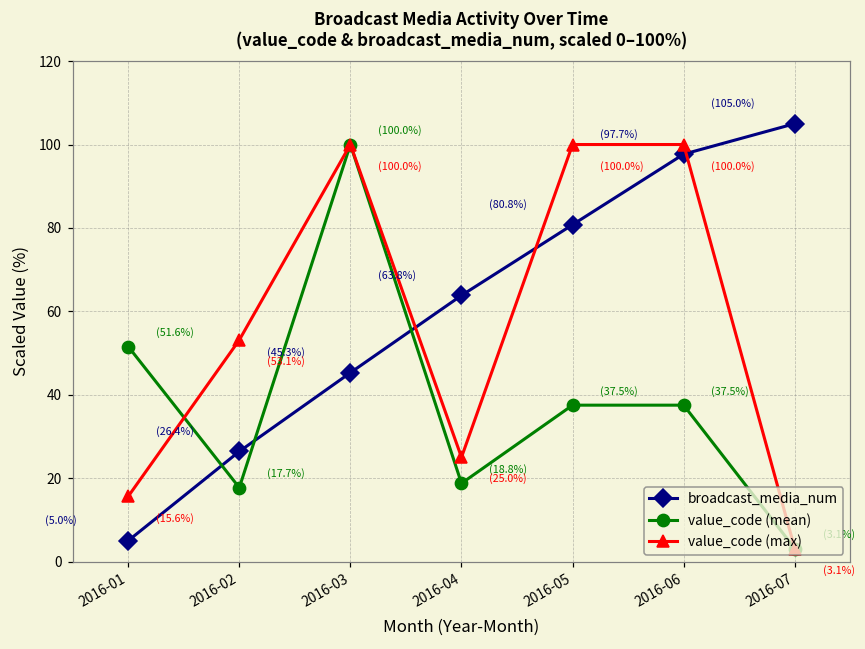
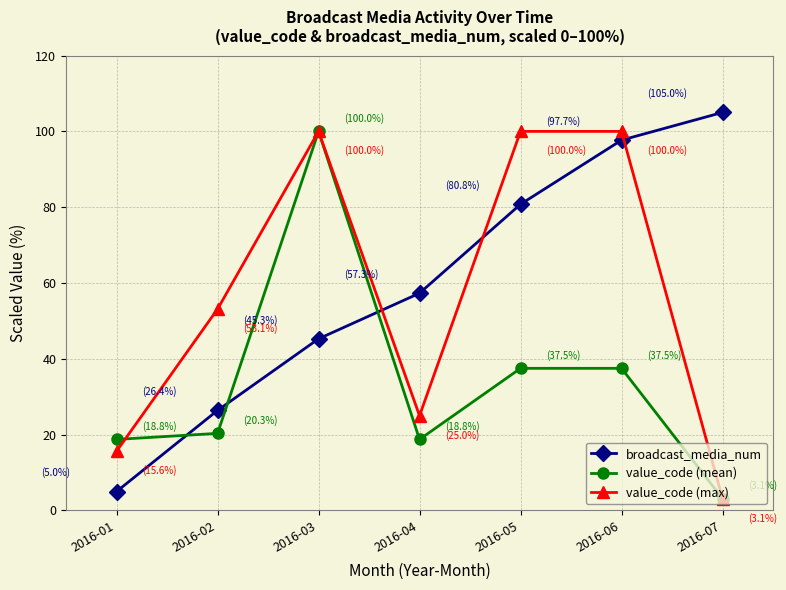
  {
    "broadcast_media_num": {
-     "2016-04": "(63.8%)"
+     "2016-04": "(57.3%)"
    },
    "value_code (mean)": {
-     "2016-01": "(51.6%)",
-     "2016-02": "(17.7%)"
+     "2016-01": "(18.8%)",
+     "2016-02": "(20.3%)"
    },
    "value_code (max)": {
      "2016-01": "16",
      "2016-02": "53",
      "2016-04": "25",
      "2016-05": "100",
      "2016-06": "100"
    }
  }
